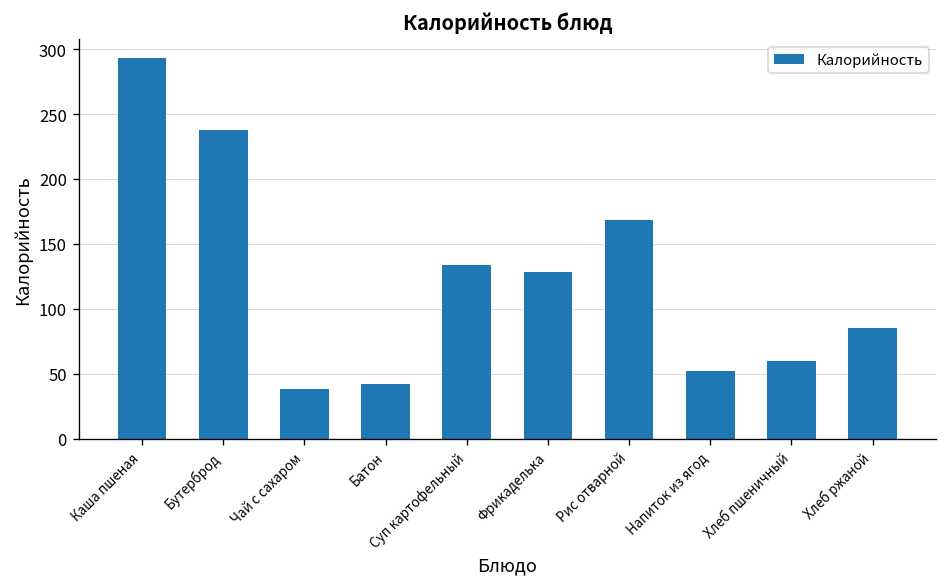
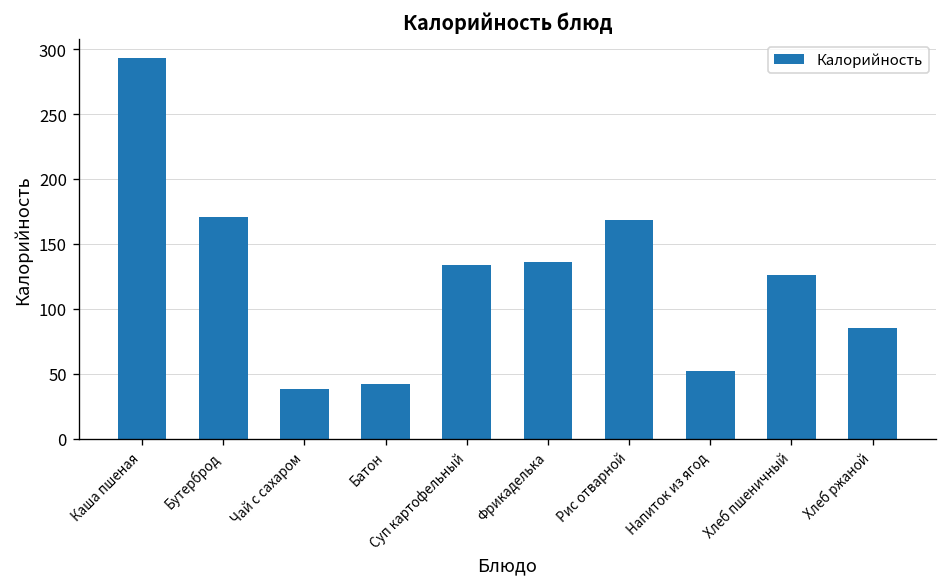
  {
    "Каша пшеная": 293,
-   "Бутерброд": 238,
+   "Бутерброд": 171,
    "Чай с сахаром": 38,
    "Батон": 42,
    "Суп картофельный": 134,
-   "Фрикаделька": 128,
+   "Фрикаделька": 136,
    "Рис отварной": 168,
    "Напиток из ягод": 52,
-   "Хлеб пшеничный": 60,
+   "Хлеб пшеничный": 126,
    "Хлеб ржаной": 85
  }
